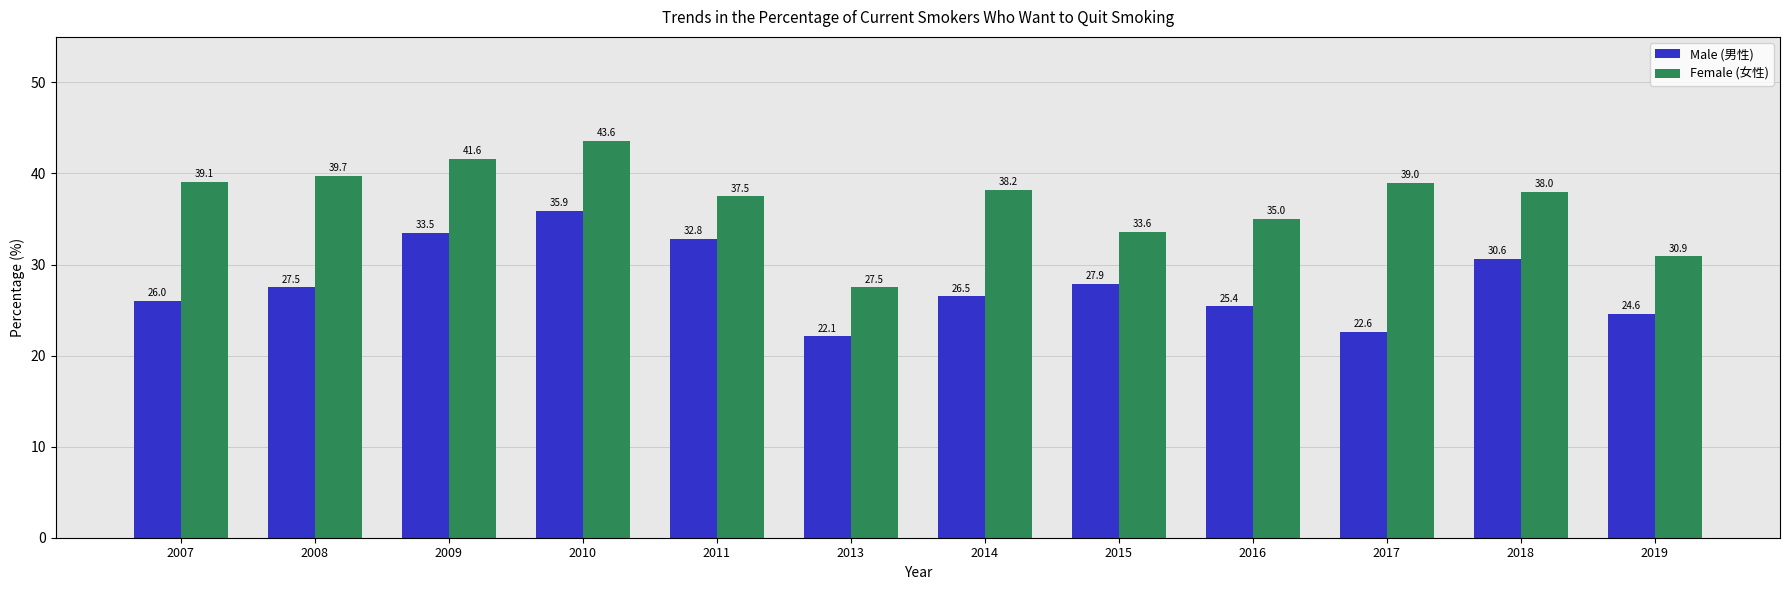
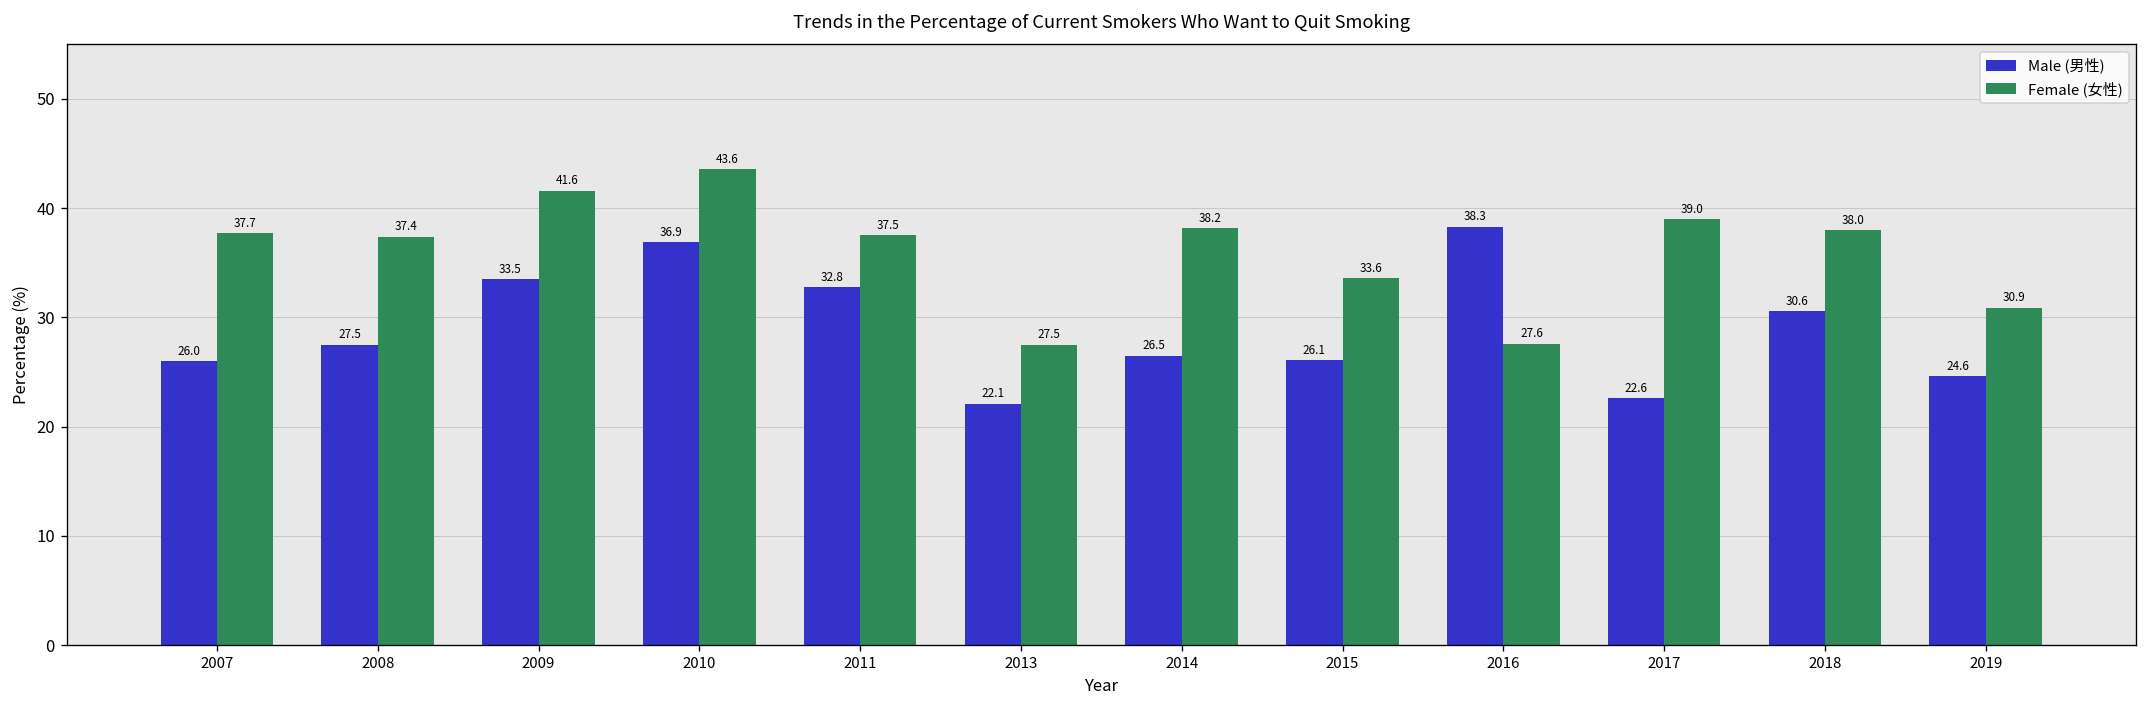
  {
    "Male (男性)": {
      "2007": 26.0,
      "2008": 27.5,
      "2009": 33.5,
-     "2010": 35.9,
+     "2010": 36.9,
      "2011": 32.8,
      "2013": 22.1,
      "2014": 26.5,
-     "2015": 27.9,
-     "2016": 25.4,
+     "2015": 26.1,
+     "2016": 38.3,
      "2017": 22.6,
      "2018": 30.6,
      "2019": 24.6
    },
    "Female (女性)": {
-     "2007": 39.1,
-     "2008": 39.7,
+     "2007": 37.7,
+     "2008": 37.4,
      "2009": 41.6,
      "2010": 43.6,
      "2011": 37.5,
      "2013": 27.5,
      "2014": 38.2,
      "2015": 33.6,
-     "2016": 35.0,
+     "2016": 27.6,
      "2017": 39.0,
      "2018": 38.0,
      "2019": 30.9
    }
  }
